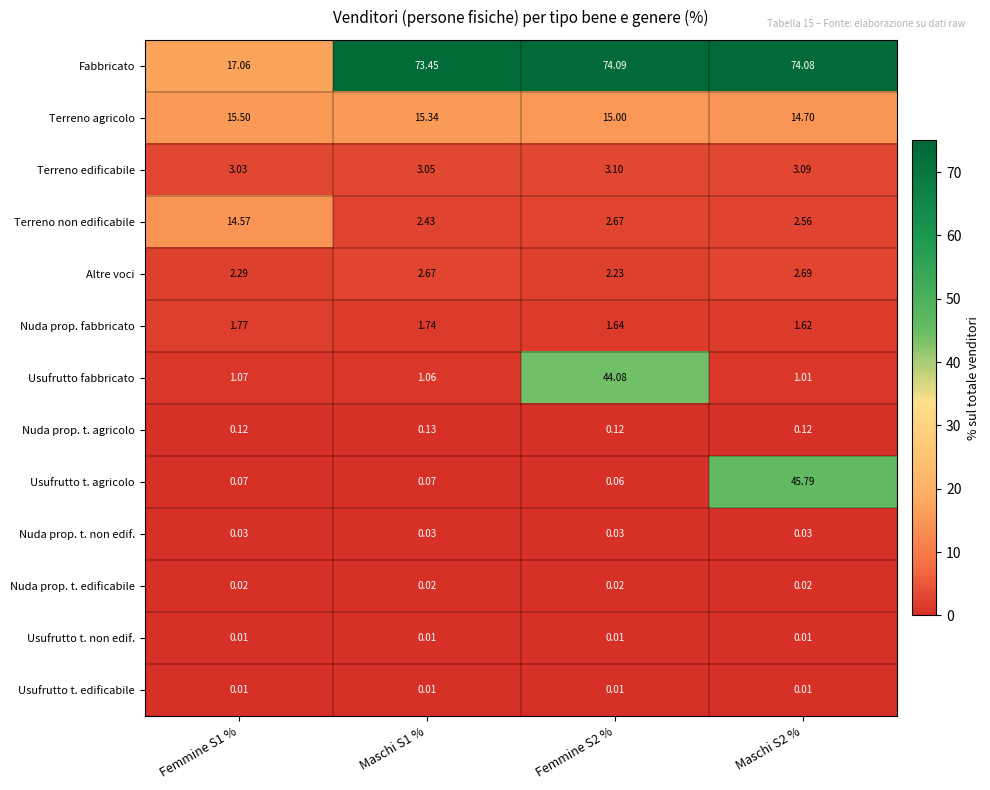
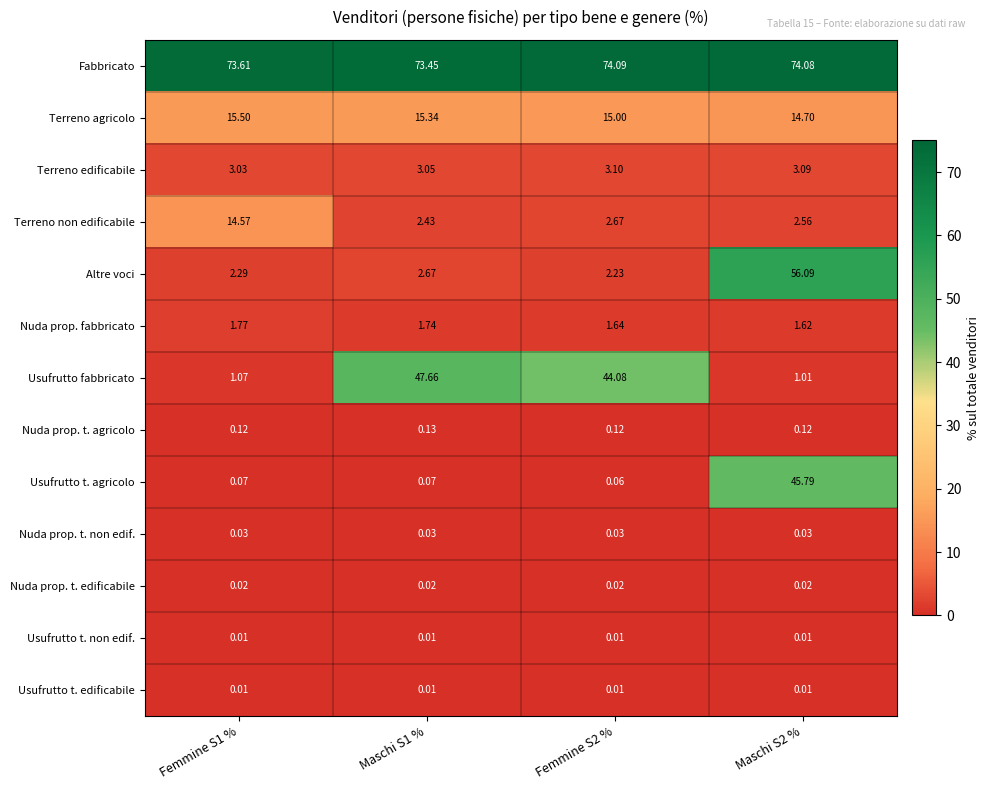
  {
    "Fabbricato": {
-     "Femmine S1 %": 17.06,
+     "Femmine S1 %": 73.61,
      "Maschi S1 %": 73.45,
      "Femmine S2 %": 74.09,
      "Maschi S2 %": 74.08
    },
    "Terreno agricolo": {
      "Femmine S1 %": 15.50,
      "Maschi S1 %": 15.34,
      "Femmine S2 %": 15.00,
      "Maschi S2 %": 14.70
    },
    "Terreno edificabile": {
      "Femmine S1 %": 3.03,
      "Maschi S1 %": 3.05,
      "Femmine S2 %": 3.10,
      "Maschi S2 %": 3.09
    },
    "Terreno non edificabile": {
      "Femmine S1 %": 14.57,
      "Maschi S1 %": 2.43,
      "Femmine S2 %": 2.67,
      "Maschi S2 %": 2.56
    },
    "Altre voci": {
      "Femmine S1 %": 2.29,
      "Maschi S1 %": 2.67,
      "Femmine S2 %": 2.23,
-     "Maschi S2 %": 2.69
+     "Maschi S2 %": 56.09
    },
    "Nuda prop. fabbricato": {
      "Femmine S1 %": 1.77,
      "Maschi S1 %": 1.74,
      "Femmine S2 %": 1.64,
      "Maschi S2 %": 1.62
    },
    "Usufrutto fabbricato": {
      "Femmine S1 %": 1.07,
-     "Maschi S1 %": 1.06,
+     "Maschi S1 %": 47.66,
      "Femmine S2 %": 44.08,
      "Maschi S2 %": 1.01
    },
    "Nuda prop. t. agricolo": {
      "Femmine S1 %": 0.12,
      "Maschi S1 %": 0.13,
      "Femmine S2 %": 0.12,
      "Maschi S2 %": 0.12
    },
    "Usufrutto t. agricolo": {
      "Femmine S1 %": 0.07,
      "Maschi S1 %": 0.07,
      "Femmine S2 %": 0.06,
      "Maschi S2 %": 45.79
    },
    "Nuda prop. t. non edif.": {
      "Femmine S1 %": 0.03,
      "Maschi S1 %": 0.03,
      "Femmine S2 %": 0.03,
      "Maschi S2 %": 0.03
    },
    "Nuda prop. t. edificabile": {
      "Femmine S1 %": 0.02,
      "Maschi S1 %": 0.02,
      "Femmine S2 %": 0.02,
      "Maschi S2 %": 0.02
    },
    "Usufrutto t. non edif.": {
      "Femmine S1 %": 0.01,
      "Maschi S1 %": 0.01,
      "Femmine S2 %": 0.01,
      "Maschi S2 %": 0.01
    },
    "Usufrutto t. edificabile": {
      "Femmine S1 %": 0.01,
      "Maschi S1 %": 0.01,
      "Femmine S2 %": 0.01,
      "Maschi S2 %": 0.01
    }
  }
